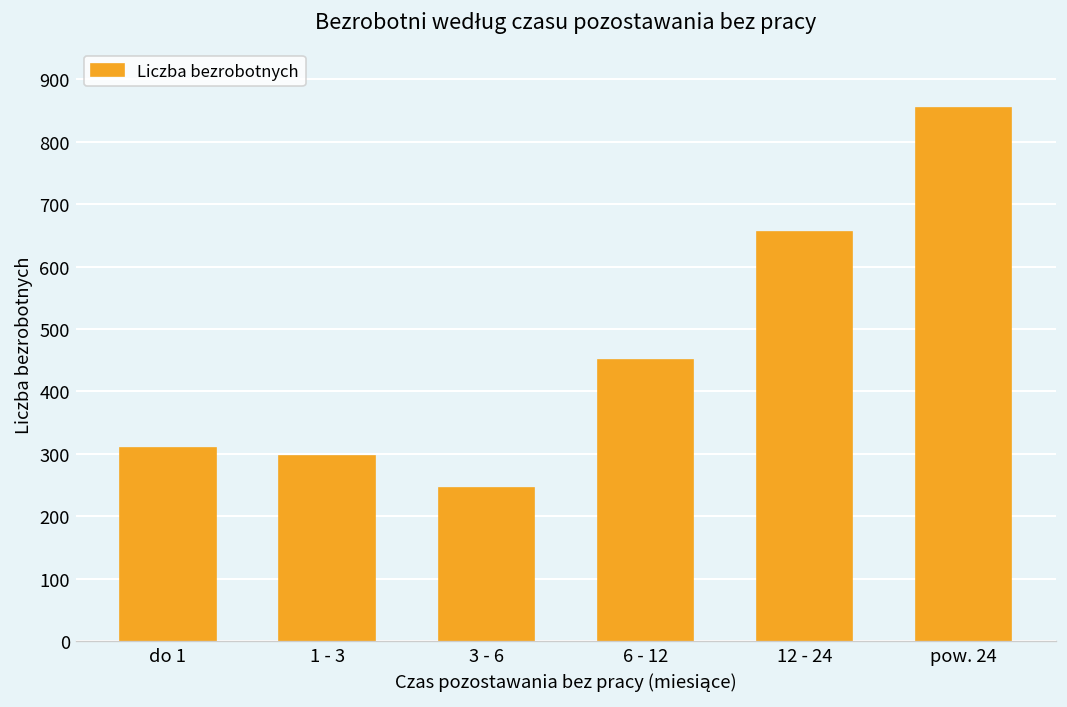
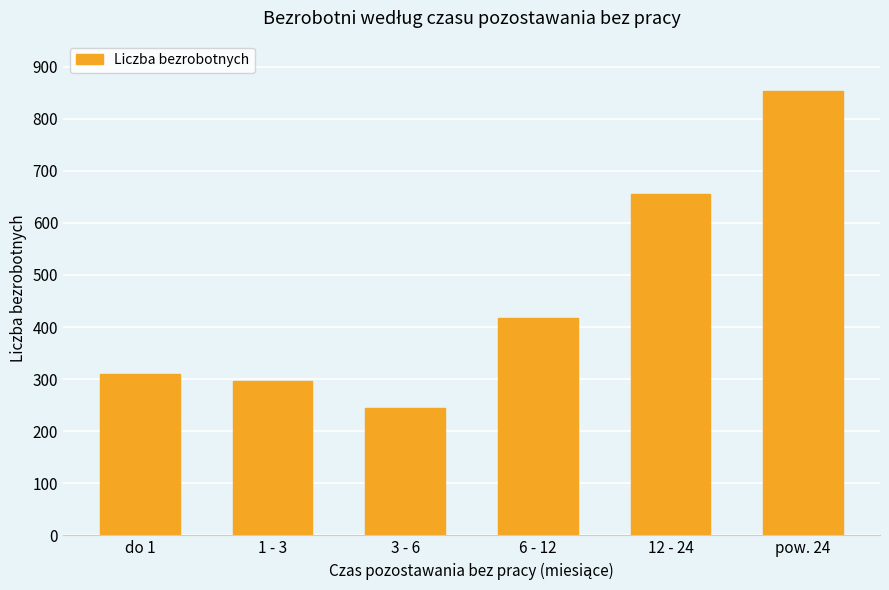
  {
    "do 1": 310,
    "1 - 3": 300,
    "3 - 6": 250,
-   "6 - 12": 450,
+   "6 - 12": 420,
    "12 - 24": 660,
    "pow. 24": 850
  }
